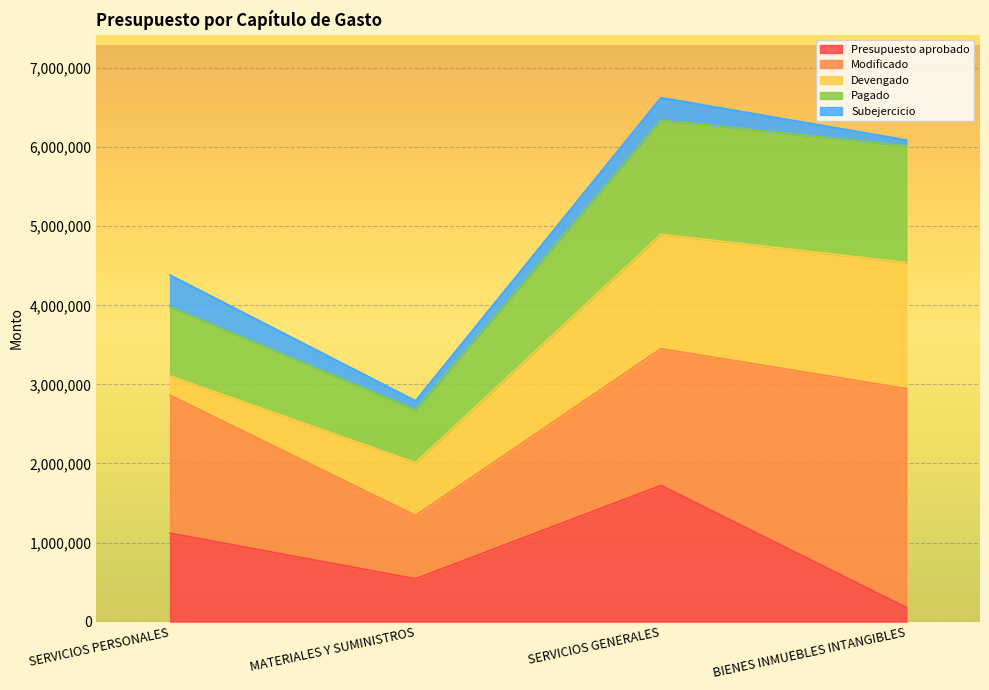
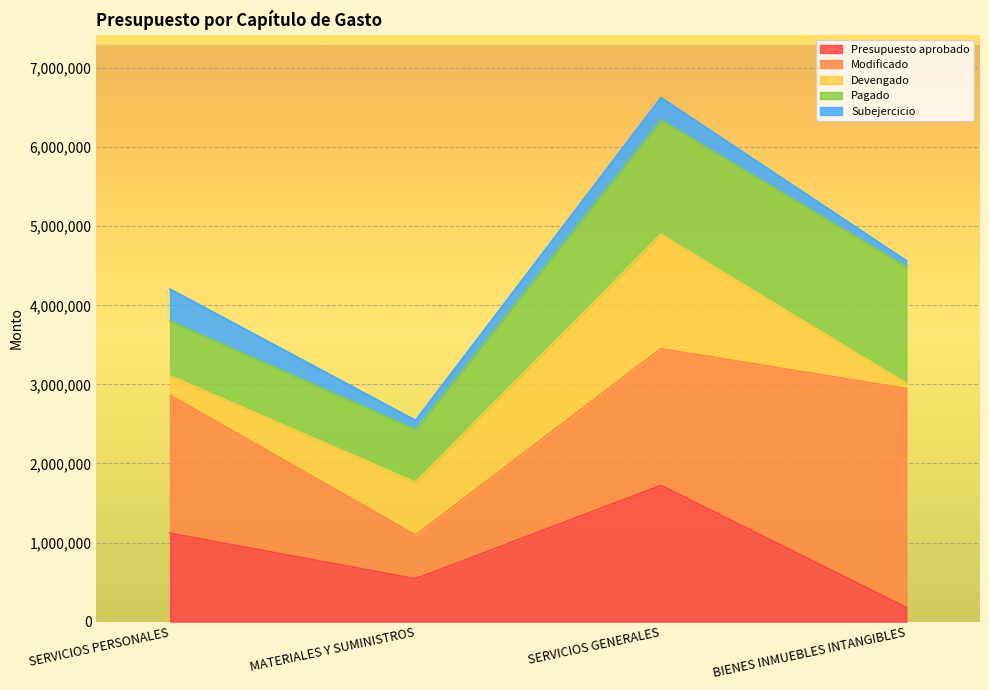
  {
    "Presupuesto aprobado": {
      "SERVICIOS PERSONALES": "1,100,000",
      "MATERIALES Y SUMINISTROS": "500,000",
      "SERVICIOS GENERALES": "1,700,000",
      "BIENES INMUEBLES INTANGIBLES": "200,000"
    },
    "Modificado": {
      "SERVICIOS PERSONALES": "1,700,000",
-     "MATERIALES Y SUMINISTROS": "800,000",
+     "MATERIALES Y SUMINISTROS": "600,000",
      "SERVICIOS GENERALES": "1,700,000",
      "BIENES INMUEBLES INTANGIBLES": "2,800,000"
    },
    "Devengado": {
      "SERVICIOS PERSONALES": "200,000",
      "MATERIALES Y SUMINISTROS": "700,000",
      "SERVICIOS GENERALES": "1,400,000",
-     "BIENES INMUEBLES INTANGIBLES": "1,600,000"
+     "BIENES INMUEBLES INTANGIBLES": "100,000"
    },
    "Pagado": {
-     "SERVICIOS PERSONALES": "900,000",
+     "SERVICIOS PERSONALES": "700,000",
      "MATERIALES Y SUMINISTROS": "700,000",
      "SERVICIOS GENERALES": "1,400,000",
      "BIENES INMUEBLES INTANGIBLES": "1,500,000"
    },
    "Subejercicio": {
      "SERVICIOS PERSONALES": "400,000",
      "MATERIALES Y SUMINISTROS": "100,000",
      "SERVICIOS GENERALES": "300,000",
      "BIENES INMUEBLES INTANGIBLES": "100,000"
    }
  }
